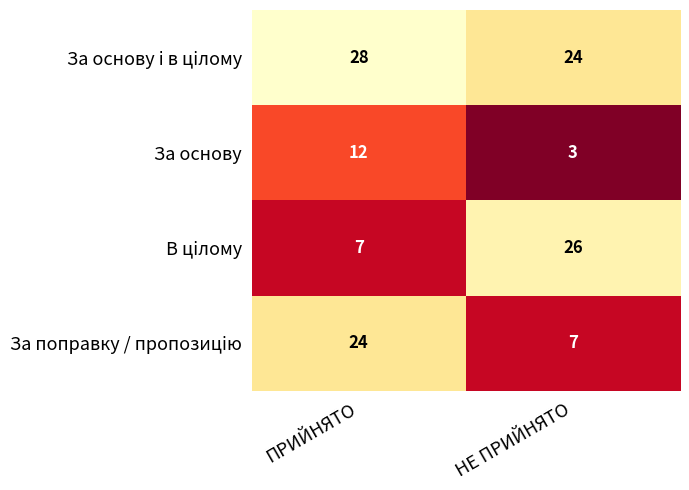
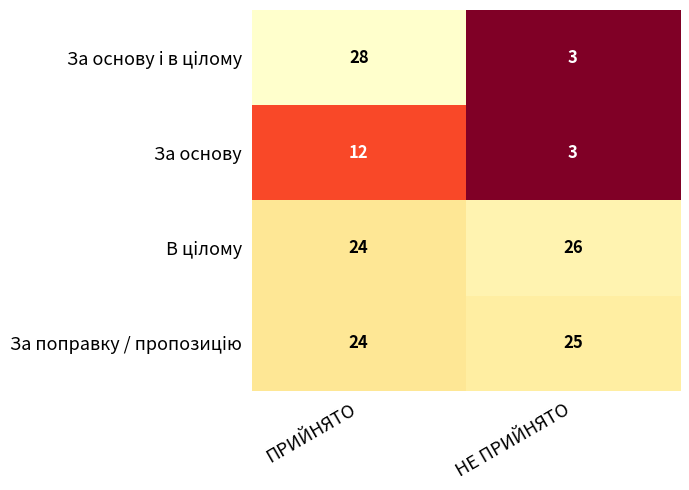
  {
    "За основу і в цілому": {
      "ПРИЙНЯТО": 28,
-     "НЕ ПРИЙНЯТО": 24
+     "НЕ ПРИЙНЯТО": 3
    },
    "За основу": {
      "ПРИЙНЯТО": 12,
      "НЕ ПРИЙНЯТО": 3
    },
    "В цілому": {
-     "ПРИЙНЯТО": 7,
+     "ПРИЙНЯТО": 24,
      "НЕ ПРИЙНЯТО": 26
    },
    "За поправку / пропозицію": {
      "ПРИЙНЯТО": 24,
-     "НЕ ПРИЙНЯТО": 7
+     "НЕ ПРИЙНЯТО": 25
    }
  }
